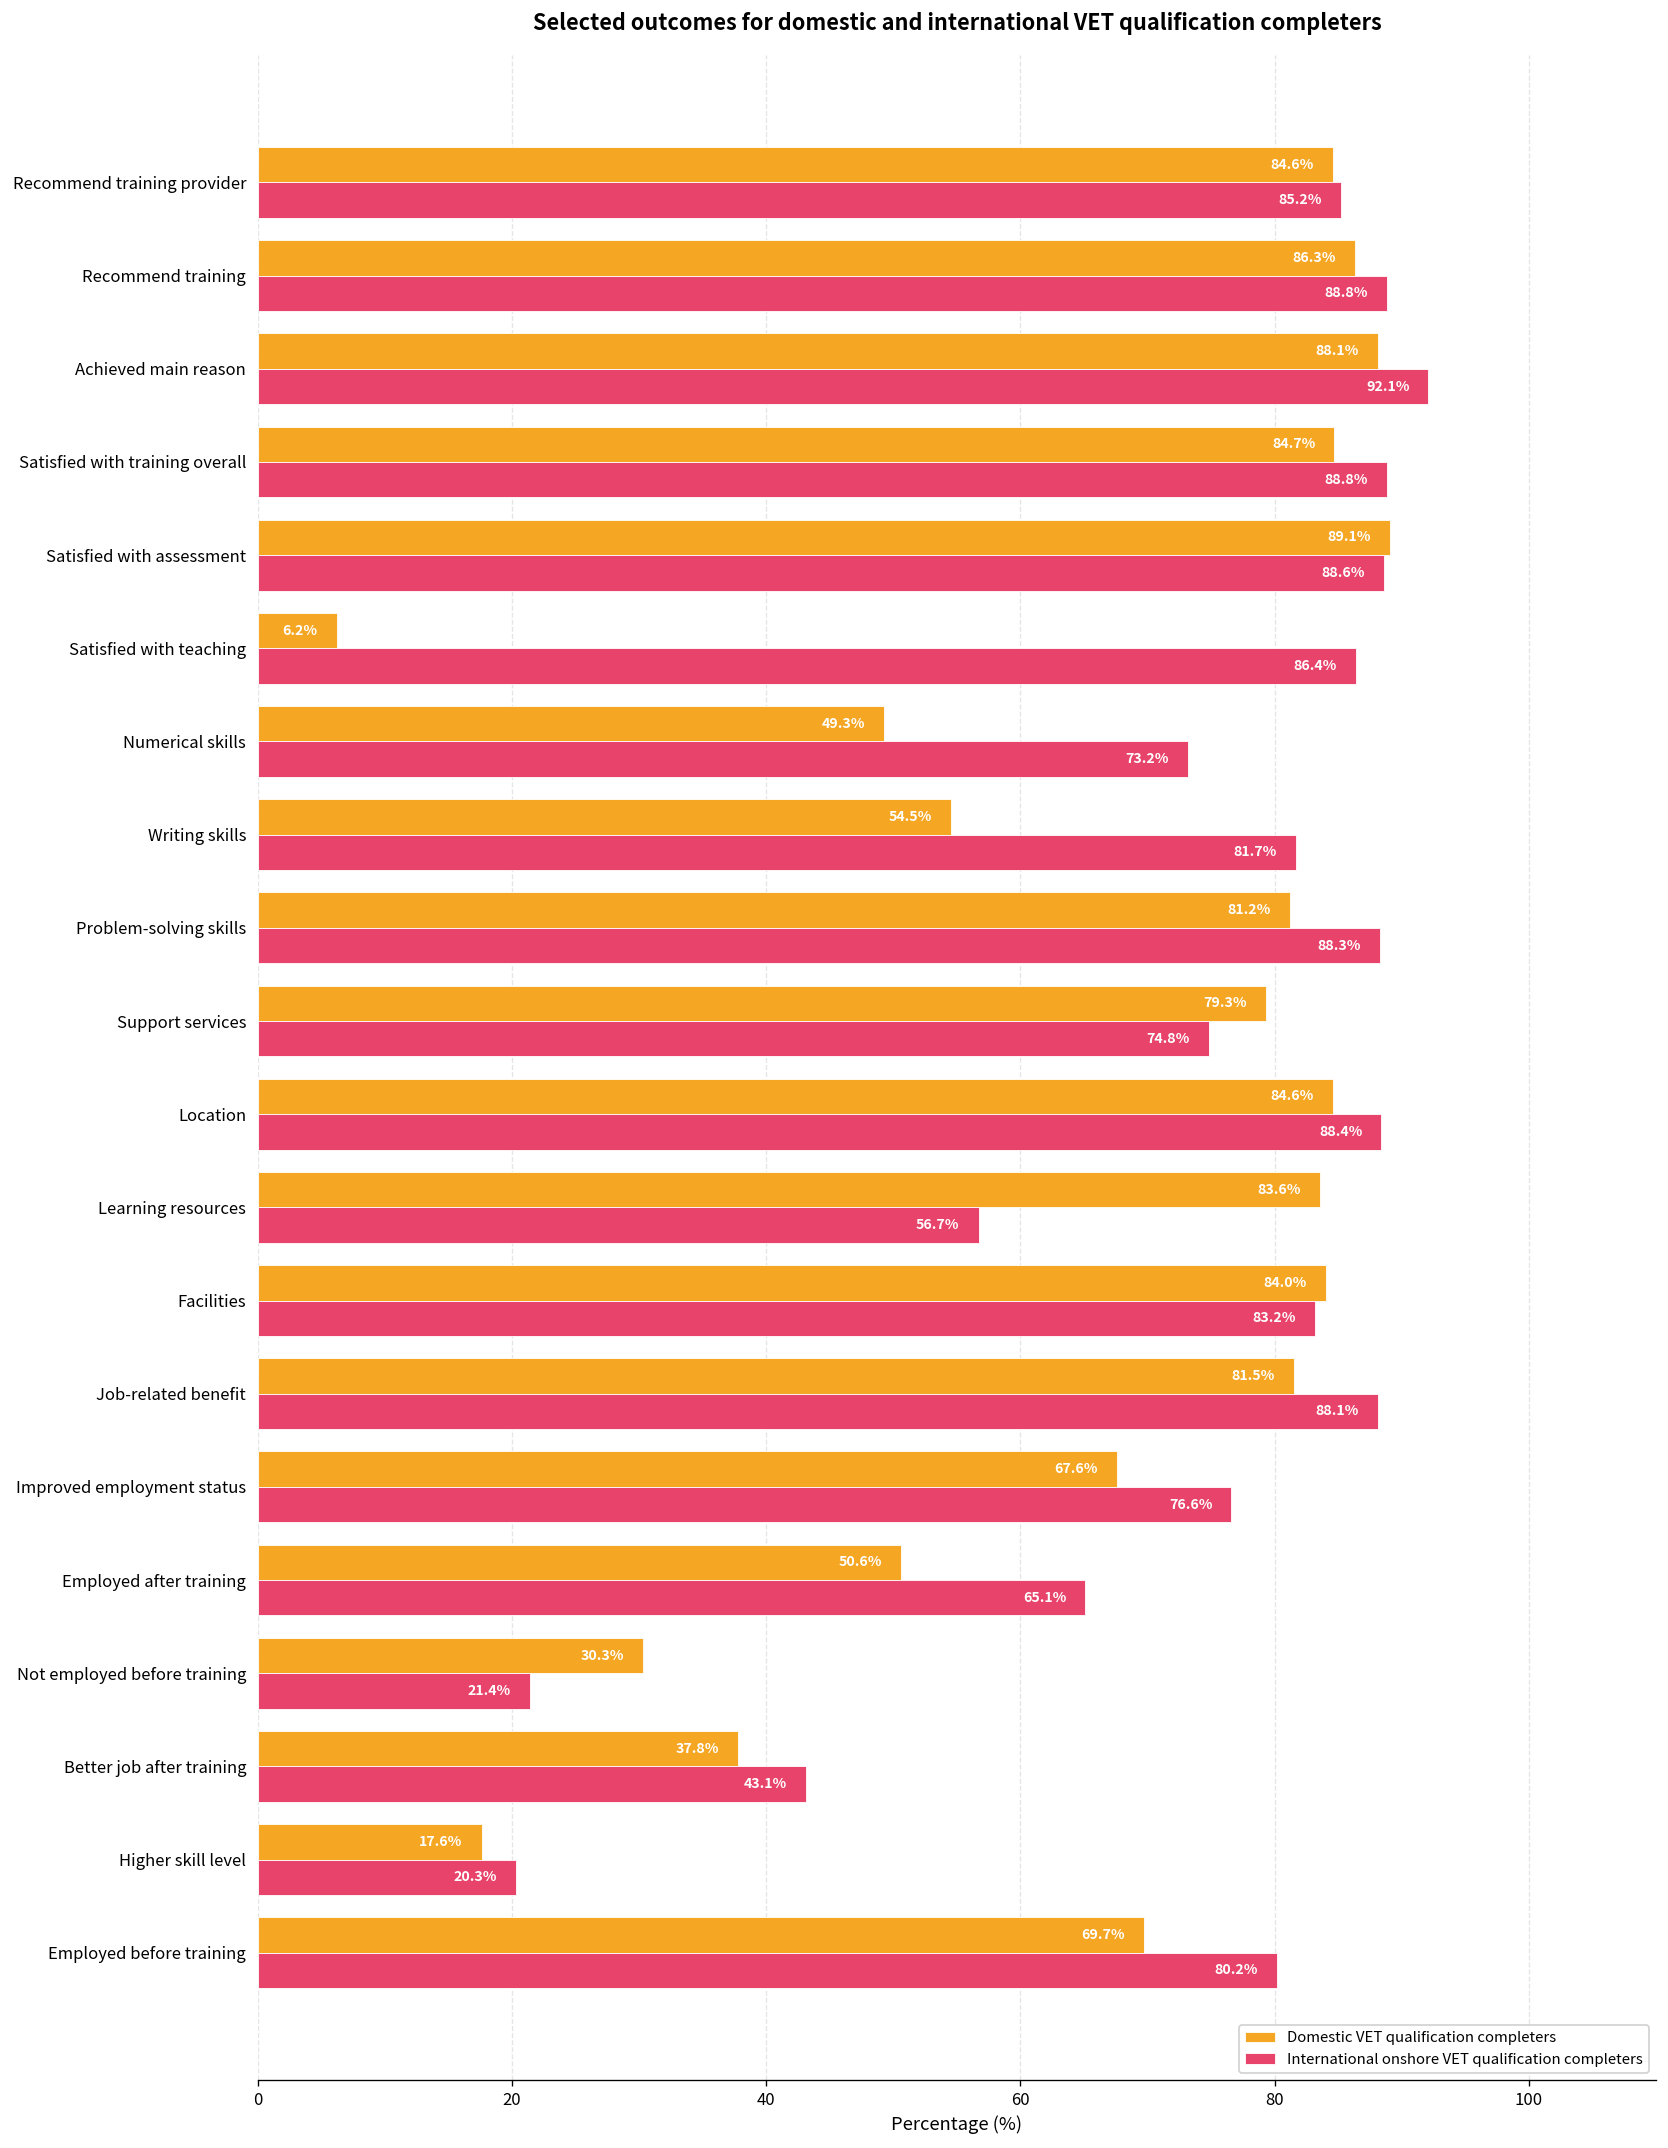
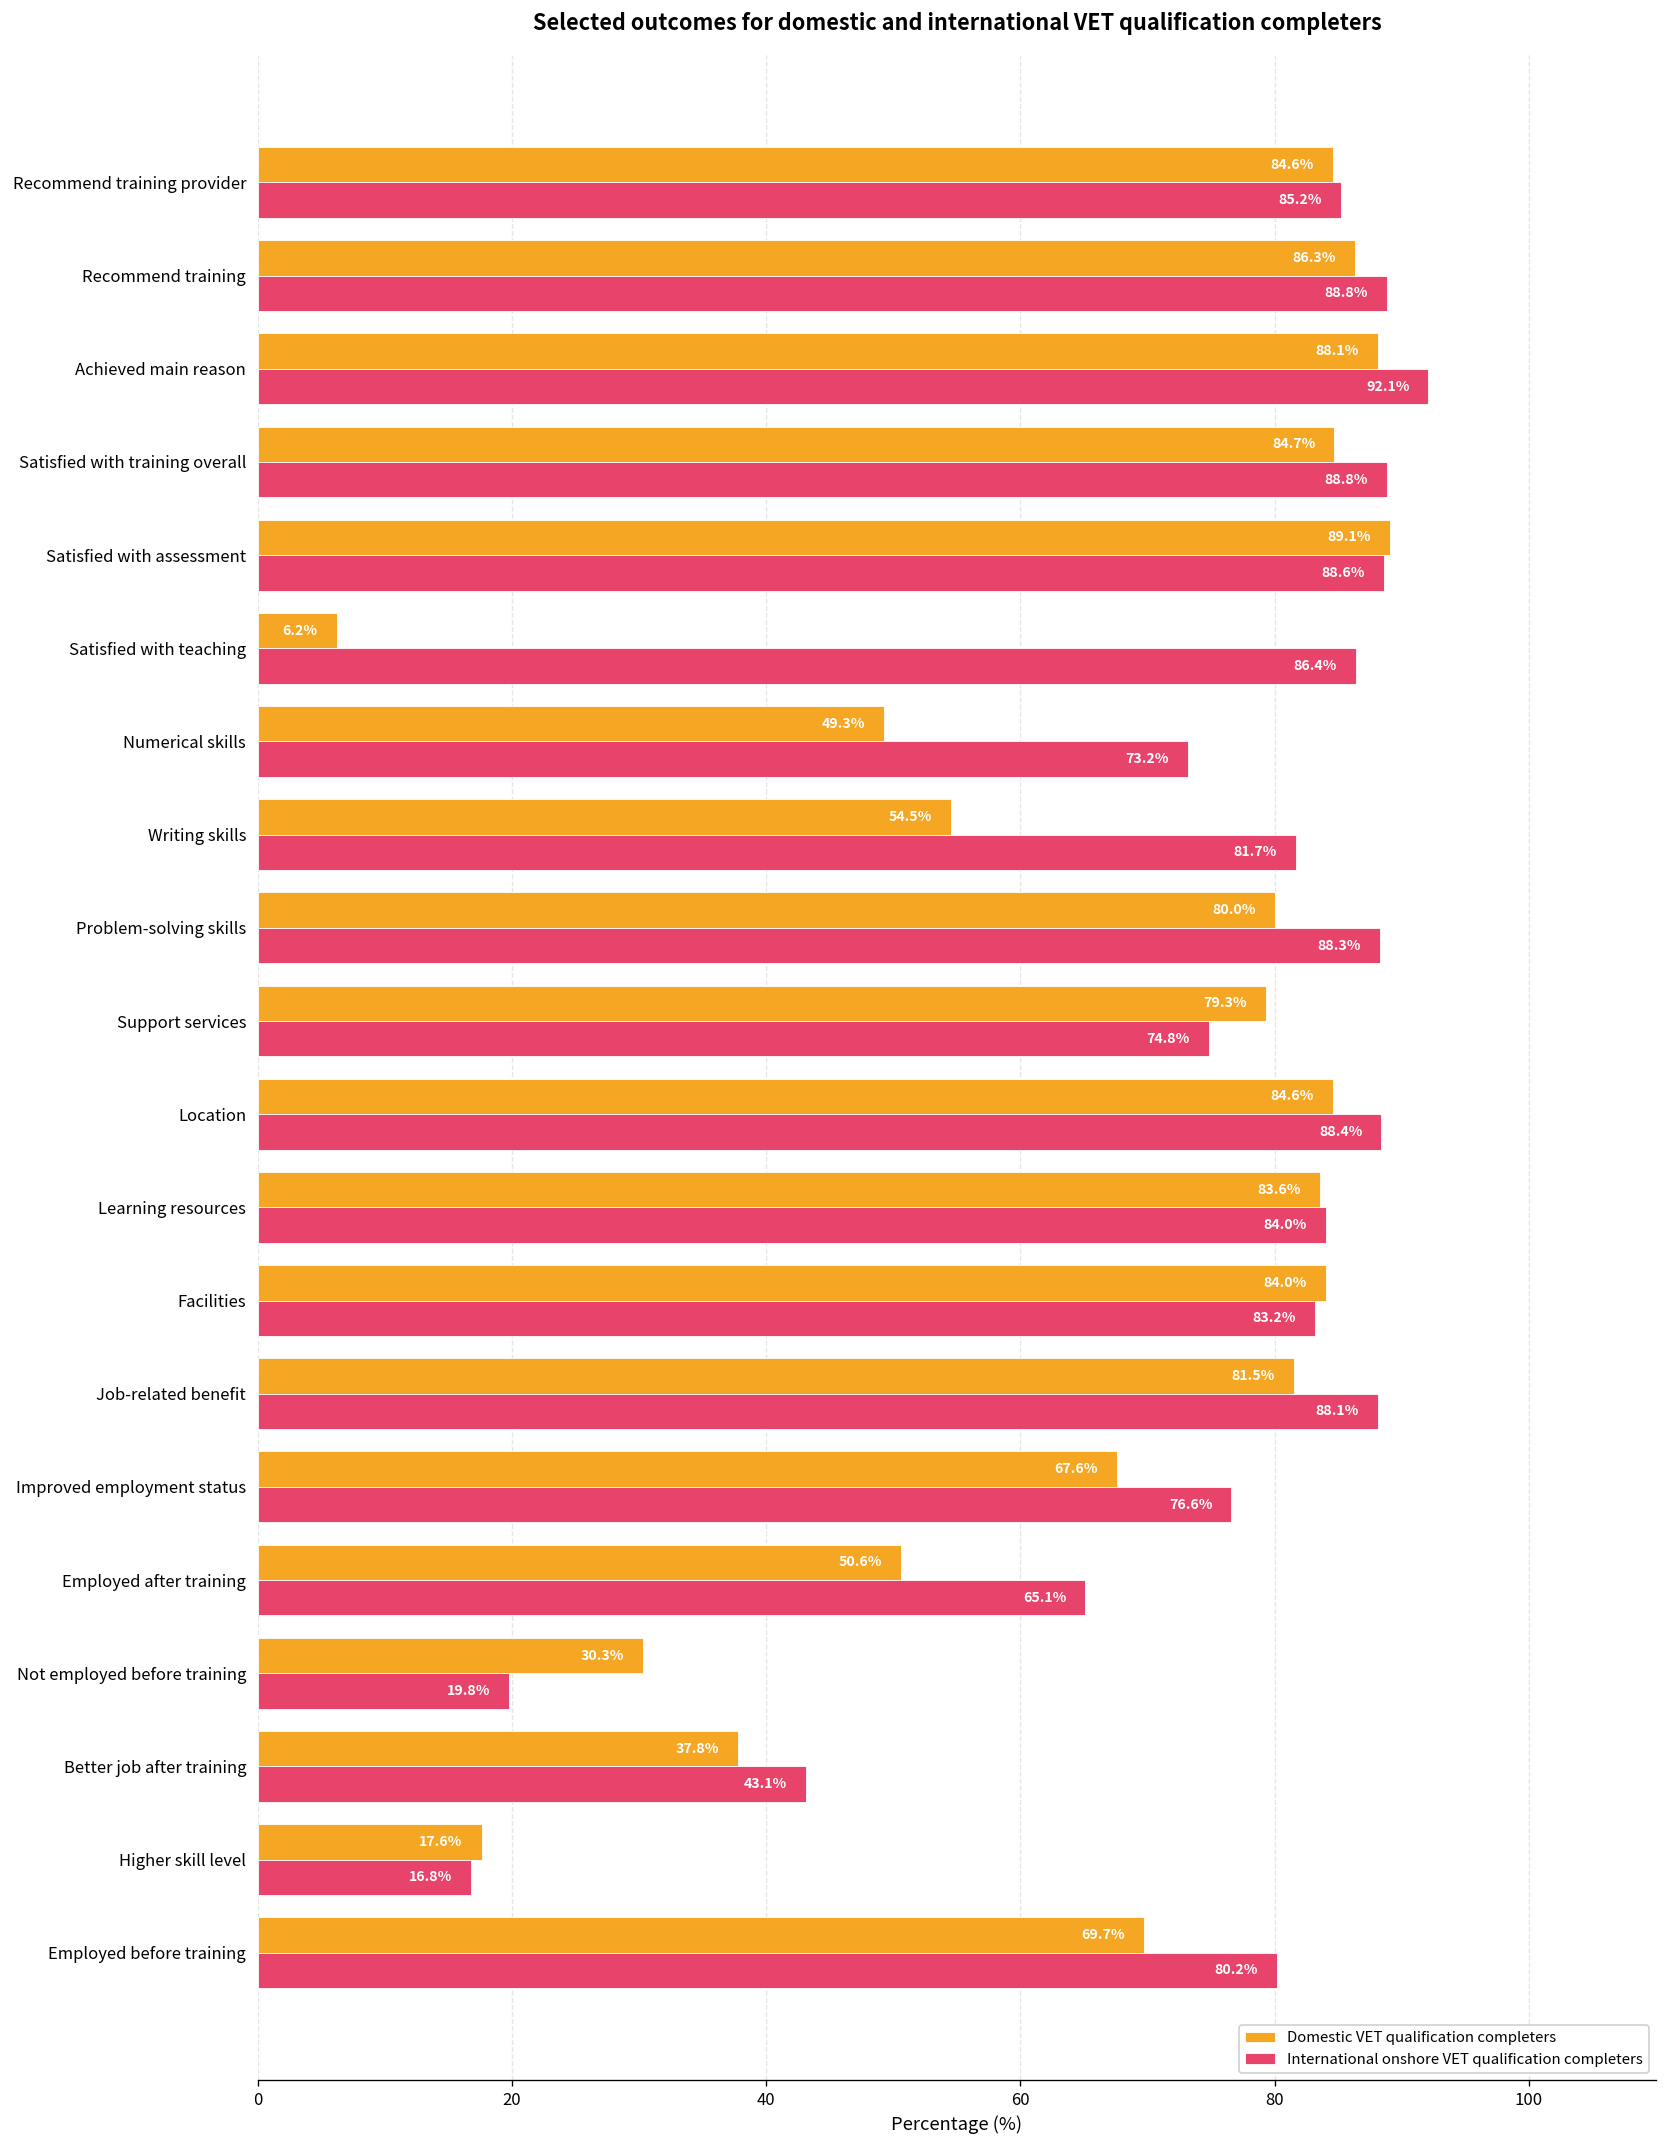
  {
    "Domestic VET qualification completers": {
      "Recommend training provider": "84.6%",
      "Recommend training": "86.3%",
      "Achieved main reason": "88.1%",
      "Satisfied with training overall": "84.7%",
      "Satisfied with assessment": "89.1%",
      "Satisfied with teaching": "6.2%",
      "Numerical skills": "49.3%",
      "Writing skills": "54.5%",
-     "Problem-solving skills": "81.2%",
+     "Problem-solving skills": "80.0%",
      "Support services": "79.3%",
      "Location": "84.6%",
      "Learning resources": "83.6%",
      "Facilities": "84.0%",
      "Job-related benefit": "81.5%",
      "Improved employment status": "67.6%",
      "Employed after training": "50.6%",
      "Not employed before training": "30.3%",
      "Better job after training": "37.8%",
      "Higher skill level": "17.6%",
      "Employed before training": "69.7%"
    },
    "International onshore VET qualification completers": {
      "Recommend training provider": "85.2%",
      "Recommend training": "88.8%",
      "Achieved main reason": "92.1%",
      "Satisfied with training overall": "88.8%",
      "Satisfied with assessment": "88.6%",
      "Satisfied with teaching": "86.4%",
      "Numerical skills": "73.2%",
      "Writing skills": "81.7%",
      "Problem-solving skills": "88.3%",
      "Support services": "74.8%",
      "Location": "88.4%",
-     "Learning resources": "56.7%",
+     "Learning resources": "84.0%",
      "Facilities": "83.2%",
      "Job-related benefit": "88.1%",
      "Improved employment status": "76.6%",
      "Employed after training": "65.1%",
-     "Not employed before training": "21.4%",
+     "Not employed before training": "19.8%",
      "Better job after training": "43.1%",
-     "Higher skill level": "20.3%",
+     "Higher skill level": "16.8%",
      "Employed before training": "80.2%"
    }
  }
